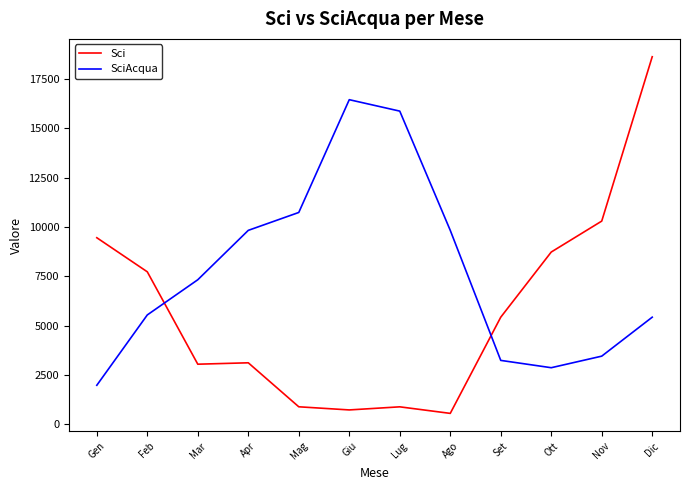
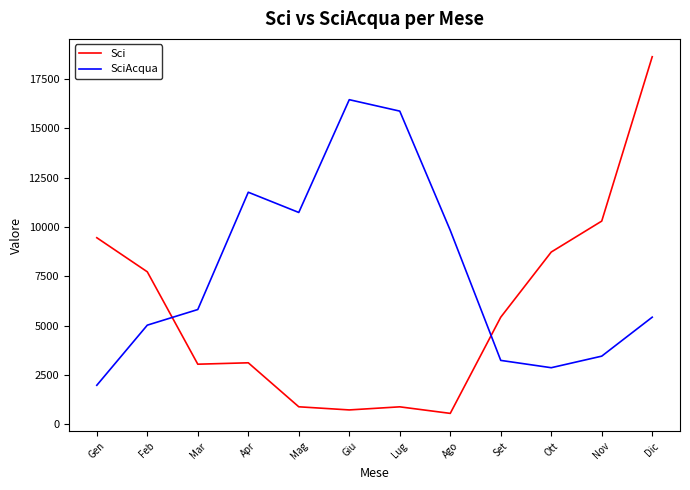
  {
    "Sci": {
      "Gen": 9500,
      "Feb": 7700,
      "Mar": 3100,
      "Apr": 3100,
      "Mag": 900,
      "Giu": 700,
      "Lug": 900,
      "Ago": 600,
      "Set": 5400,
      "Ott": 8700,
      "Nov": 10300,
      "Dic": 18600
    },
    "SciAcqua": {
      "Gen": 2000,
-     "Feb": 5500,
-     "Mar": 7300,
-     "Apr": 9800,
+     "Feb": 5000,
+     "Mar": 5800,
+     "Apr": 11800,
      "Mag": 10700,
      "Giu": 16500,
      "Lug": 15900,
      "Ago": 9800,
      "Set": 3200,
      "Ott": 2900,
      "Nov": 3500,
      "Dic": 5400
    }
  }
